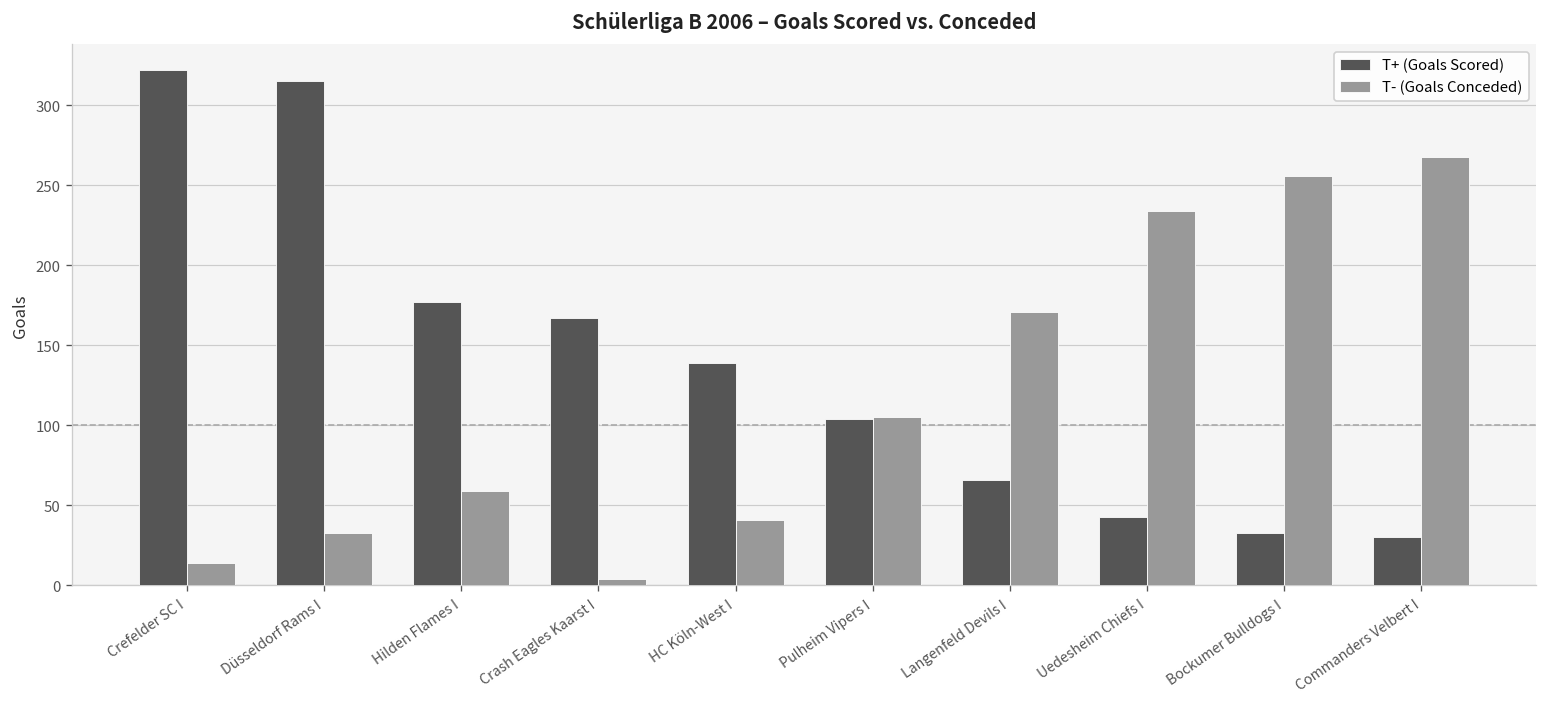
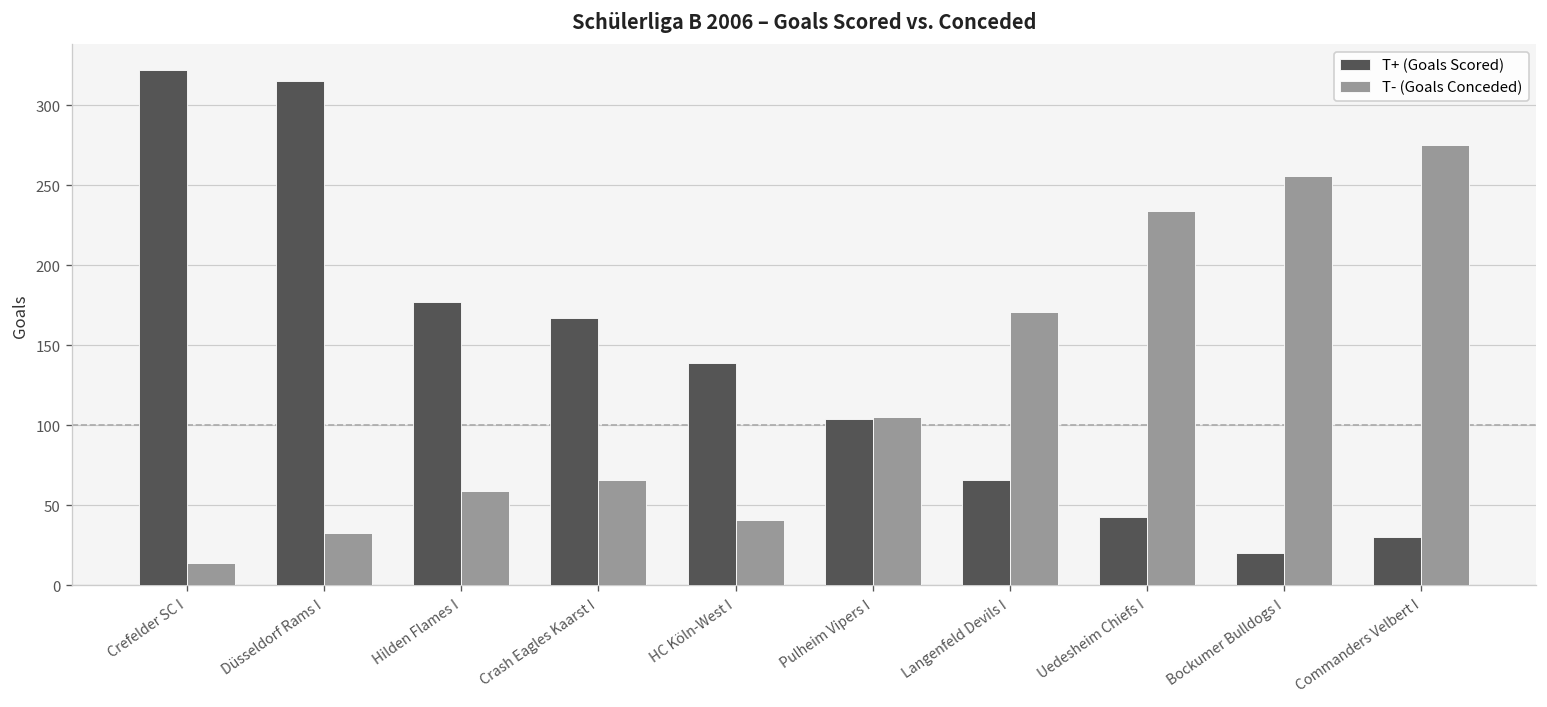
  {
    "T+ (Goals Scored)": {
      "Crefelder SC I": 322,
      "Düsseldorf Rams I": 315,
      "Hilden Flames I": 177,
      "Crash Eagles Kaarst I": 167,
      "HC Köln-West I": 139,
      "Pulheim Vipers I": 104,
      "Langenfeld Devils I": 66,
      "Uedesheim Chiefs I": 43,
-     "Bockumer Bulldogs I": 33,
+     "Bockumer Bulldogs I": 20,
      "Commanders Velbert I": 30
    },
    "T- (Goals Conceded)": {
      "Crefelder SC I": 14,
      "Düsseldorf Rams I": 33,
      "Hilden Flames I": 59,
-     "Crash Eagles Kaarst I": 4,
+     "Crash Eagles Kaarst I": 66,
      "HC Köln-West I": 41,
      "Pulheim Vipers I": 105,
      "Langenfeld Devils I": 171,
      "Uedesheim Chiefs I": 234,
      "Bockumer Bulldogs I": 256,
-     "Commanders Velbert I": 268
+     "Commanders Velbert I": 275
    }
  }
